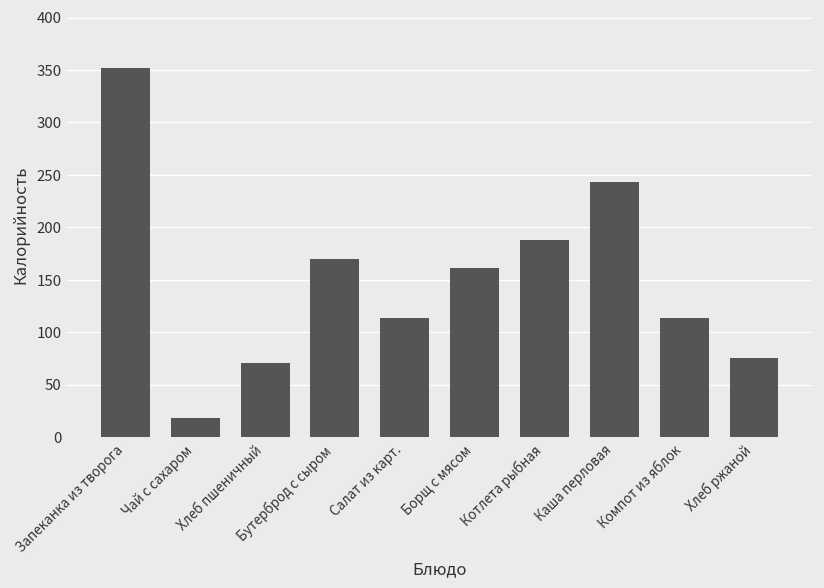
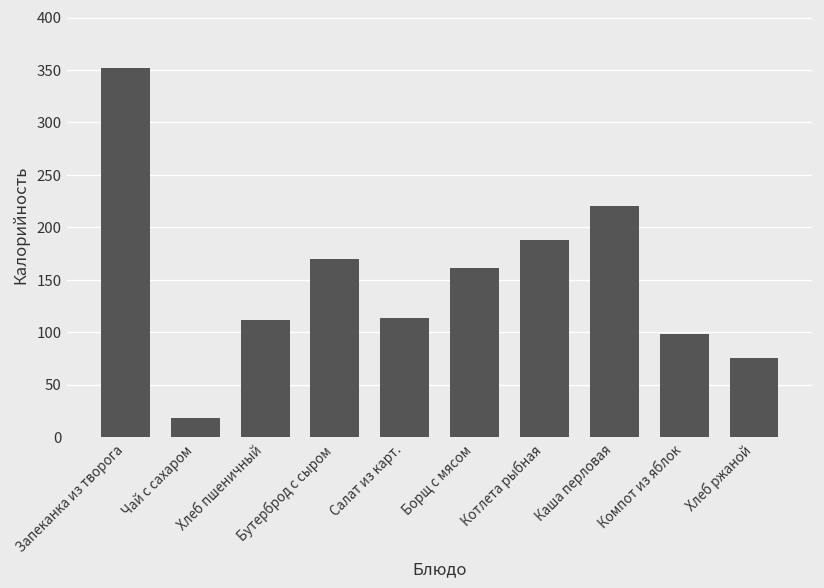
  {
    "Запеканка из творога": 350,
    "Чай с сахаром": 20,
-   "Хлеб пшеничный": 70,
+   "Хлеб пшеничный": 110,
    "Бутерброд с сыром": 170,
    "Салат из карт.": 110,
    "Борщ с мясом": 160,
    "Котлета рыбная": 190,
-   "Каша перловая": 240,
-   "Компот из яблок": 110,
+   "Каша перловая": 220,
+   "Компот из яблок": 100,
    "Хлеб ржаной": 80
  }
